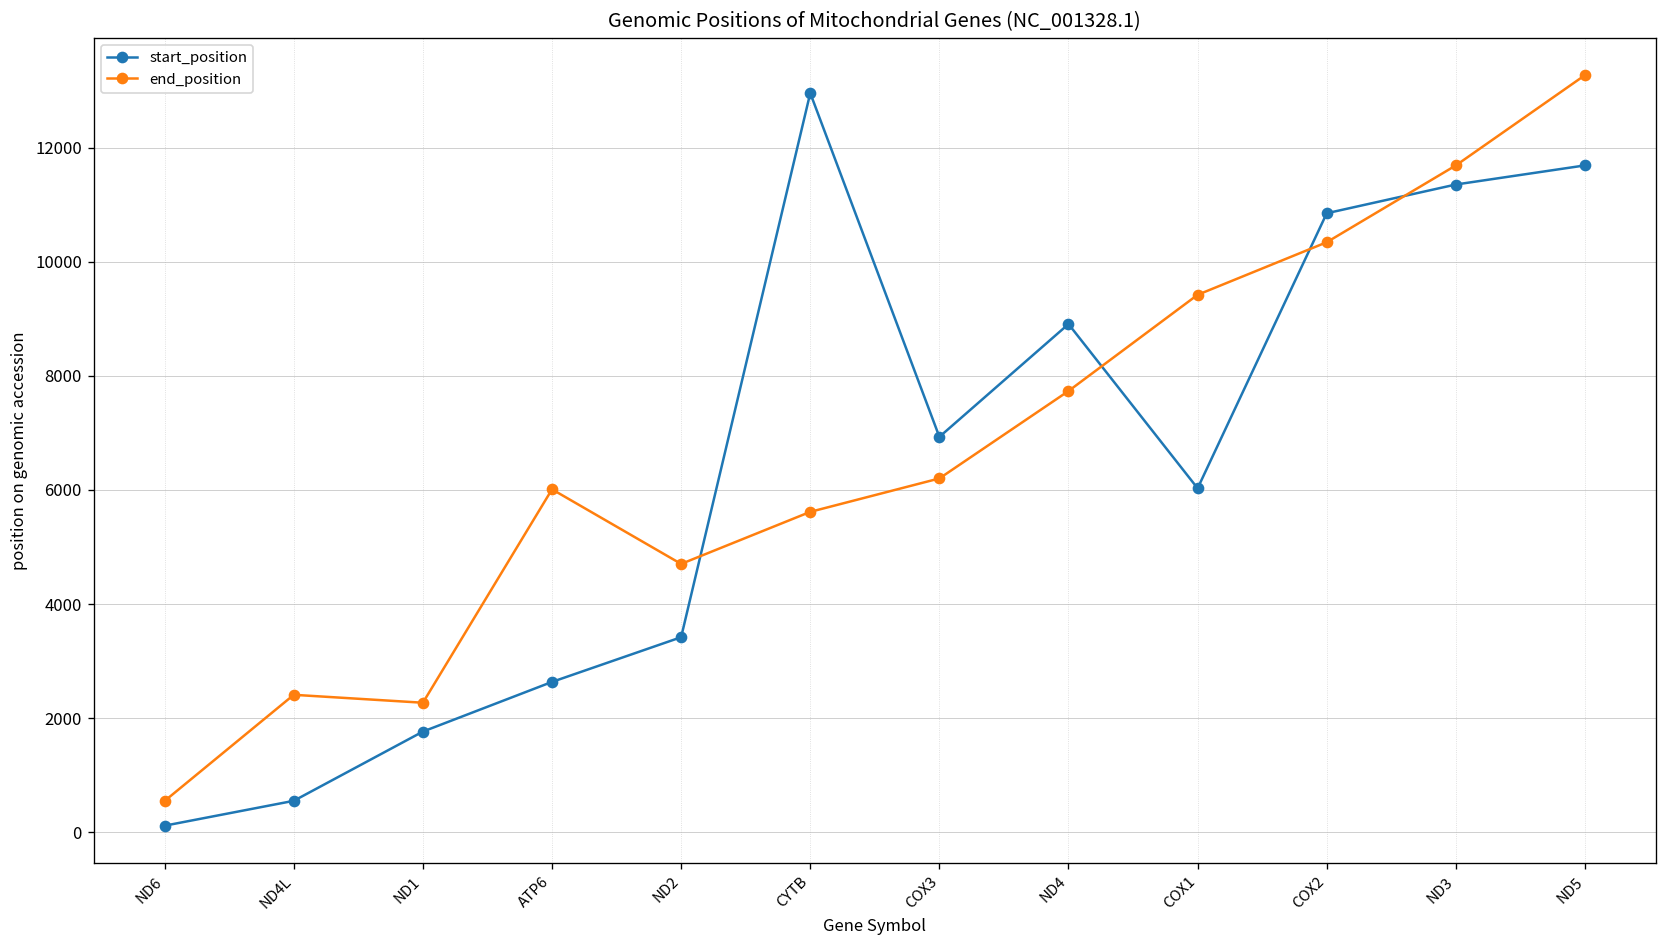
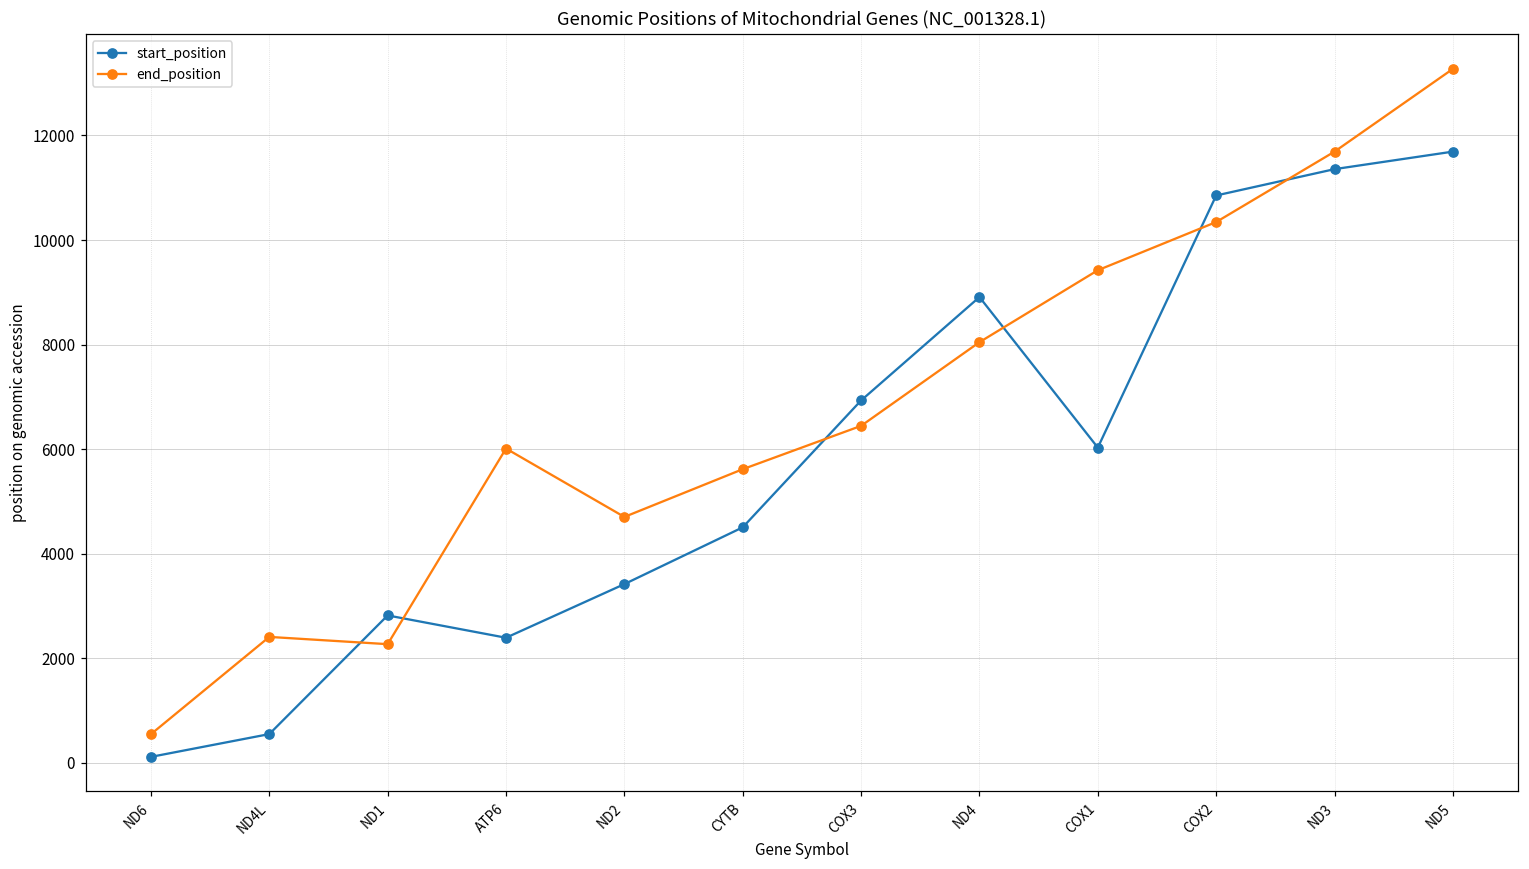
  {
    "start_position": {
      "ND6": 100,
      "ND4L": 500,
-     "ND1": 1800,
-     "ATP6": 2600,
+     "ND1": 2800,
+     "ATP6": 2400,
      "ND2": 3400,
-     "CYTB": 13000,
+     "CYTB": 4500,
      "COX3": 6900,
      "ND4": 8900,
      "COX1": 6000,
      "COX2": 10900,
      "ND3": 11400,
      "ND5": 11700
    },
    "end_position": {
      "ND6": 500,
      "ND4L": 2400,
      "ND1": 2300,
      "ATP6": 6000,
      "ND2": 4700,
      "CYTB": 5600,
-     "COX3": 6200,
-     "ND4": 7700,
+     "COX3": 6400,
+     "ND4": 8000,
      "COX1": 9400,
      "COX2": 10300,
      "ND3": 11700,
      "ND5": 13300
    }
  }
